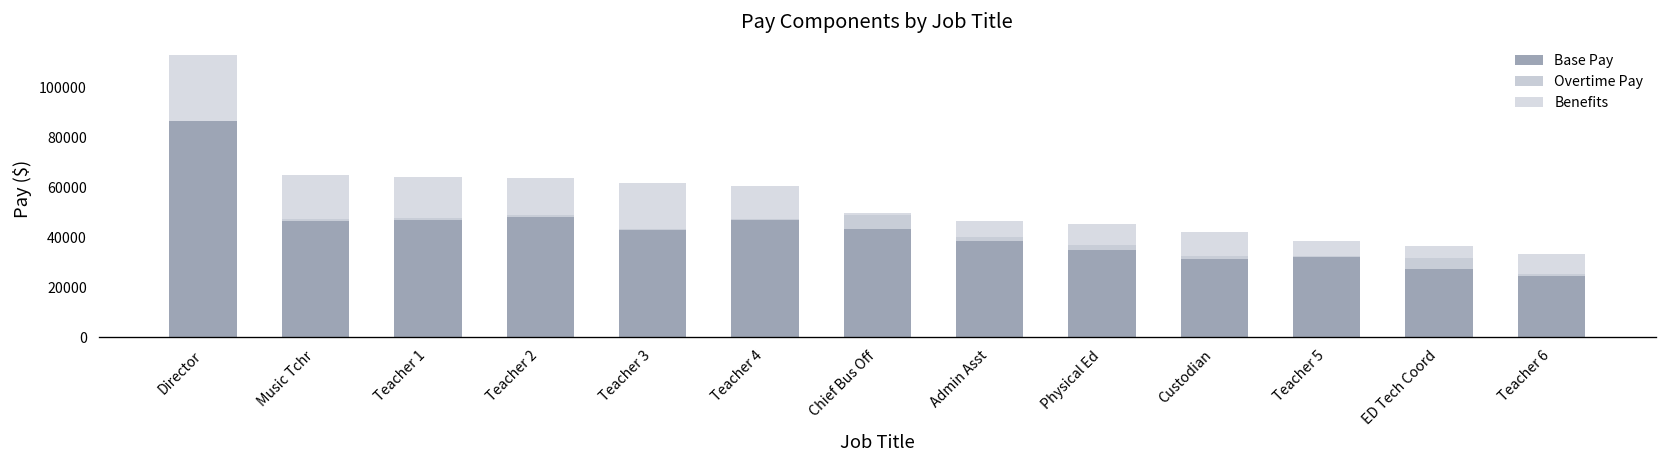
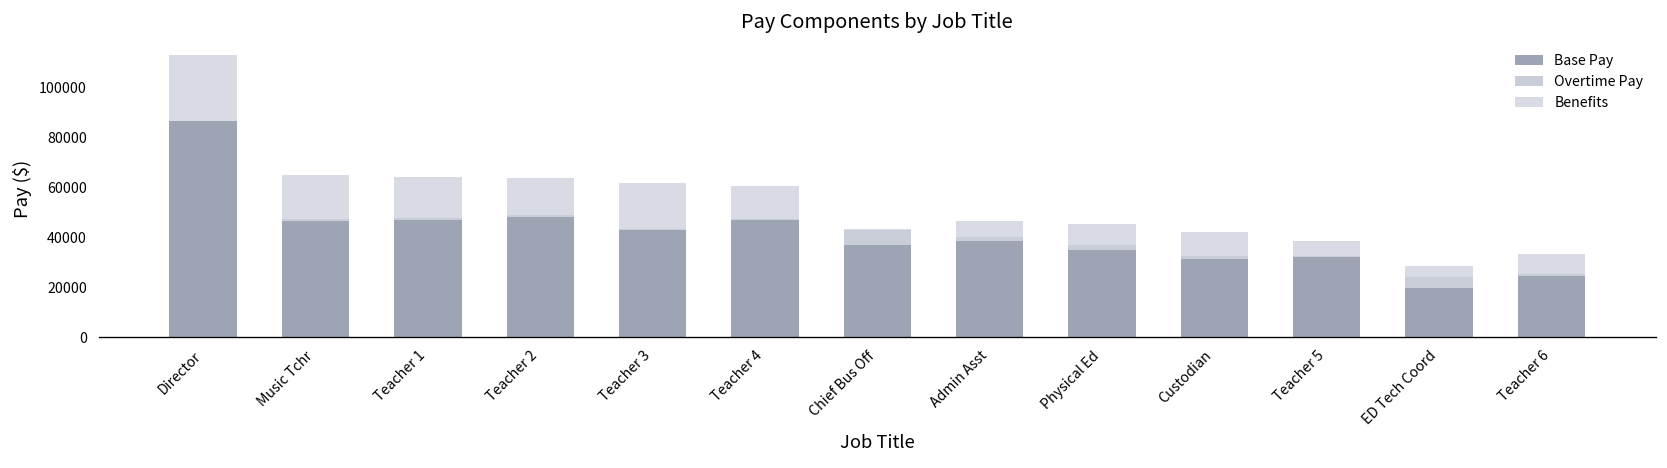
  {
    "Base Pay": {
      "Director": 86000,
      "Music Tchr": 47000,
      "Teacher 1": 47000,
      "Teacher 2": 48000,
      "Teacher 3": 43000,
      "Teacher 4": 47000,
-     "Chief Bus Off": 43000,
+     "Chief Bus Off": 37000,
      "Admin Asst": 39000,
      "Physical Ed": 35000,
      "Custodian": 31000,
      "Teacher 5": 32000,
-     "ED Tech Coord": 27000,
+     "ED Tech Coord": 20000,
      "Teacher 6": 24000
    }
  }
